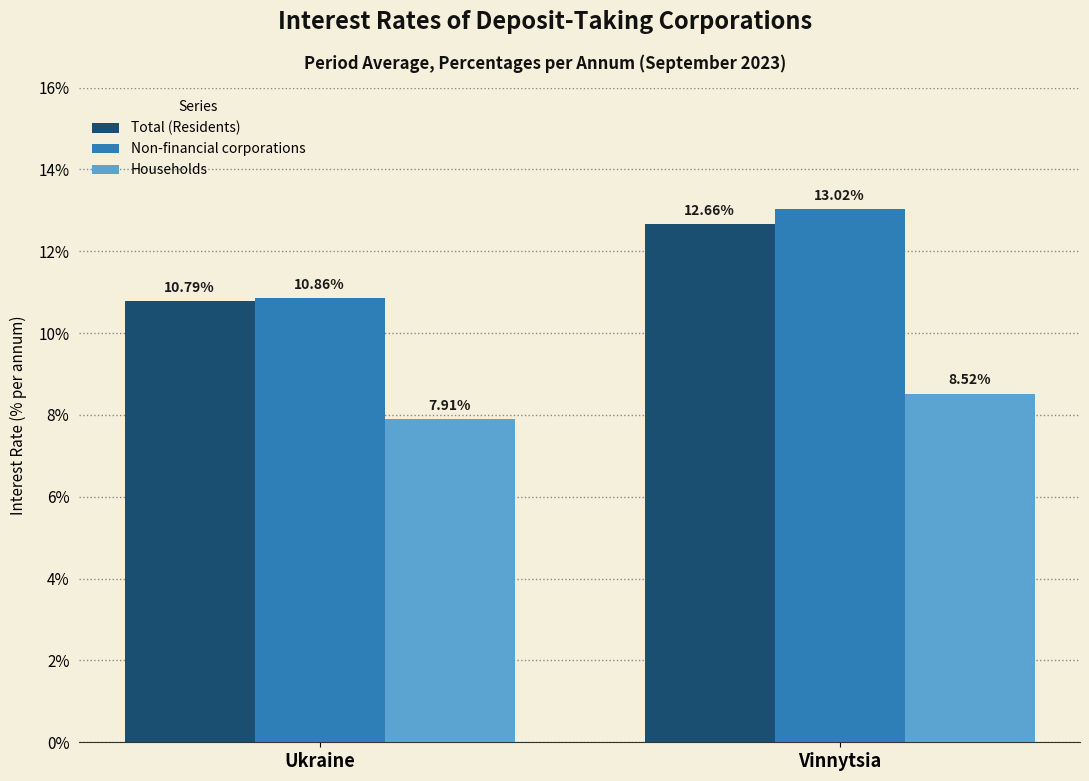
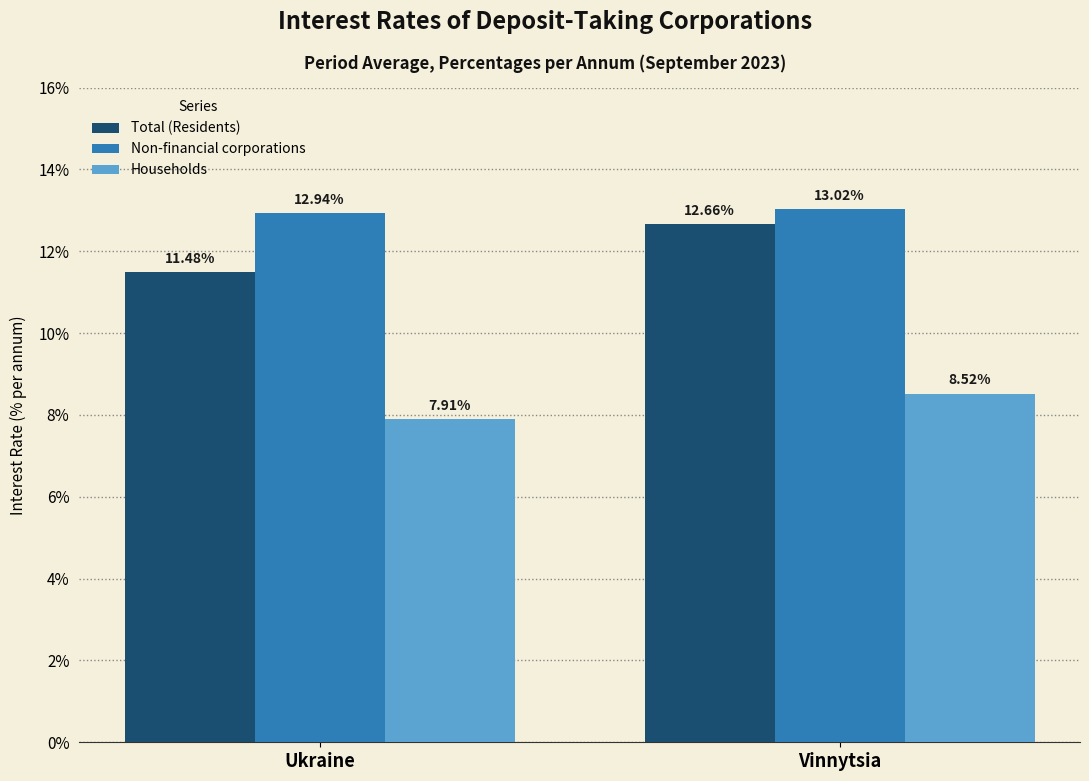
  {
    "Total (Residents)": {
-     "Ukraine": "10.79%",
+     "Ukraine": "11.48%",
      "Vinnytsia": "12.66%"
    },
    "Non-financial corporations": {
-     "Ukraine": "10.86%",
+     "Ukraine": "12.94%",
      "Vinnytsia": "13.02%"
    },
    "Households": {
      "Ukraine": "7.91%",
      "Vinnytsia": "8.52%"
    }
  }
